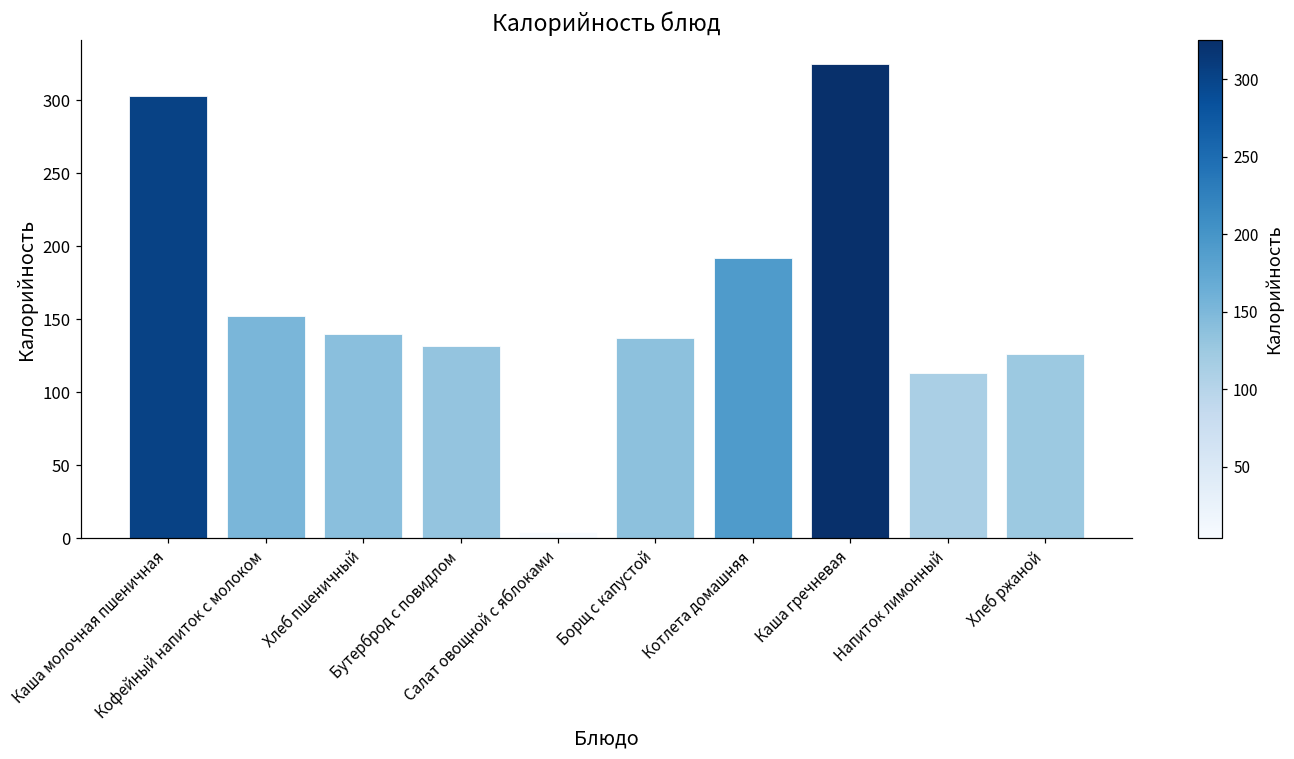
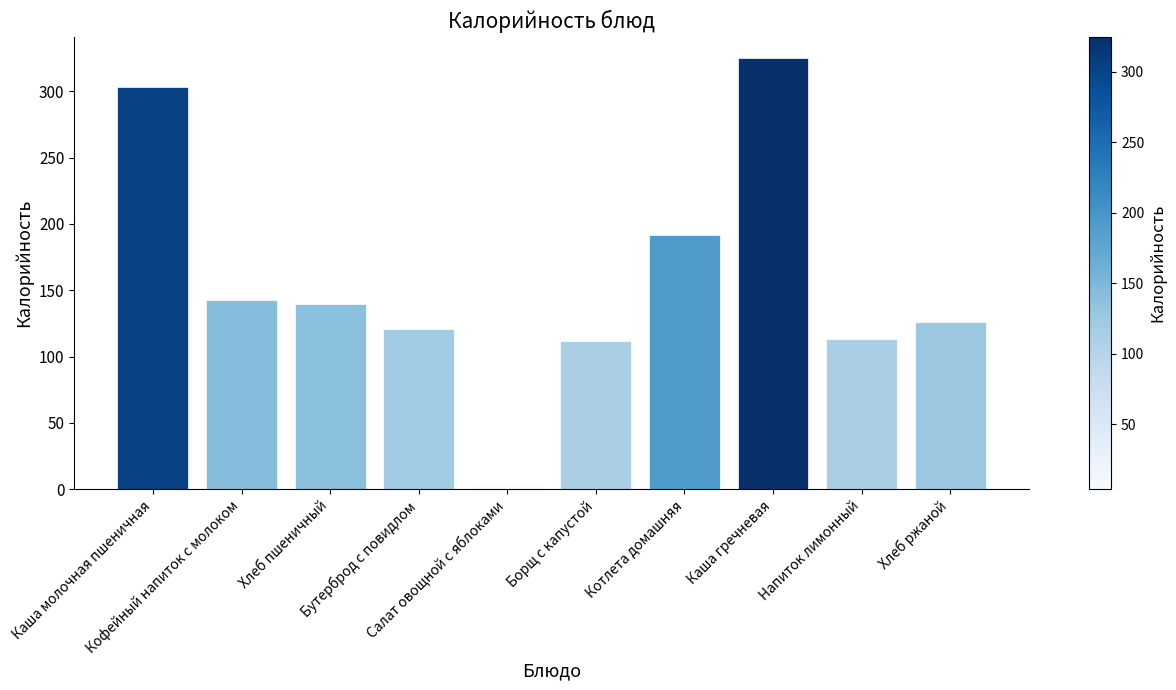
  {
    "Каша молочная пшеничная": 303,
-   "Кофейный напиток с молоком": 152,
+   "Кофейный напиток с молоком": 143,
    "Хлеб пшеничный": 140,
-   "Бутерброд с повидлом": 132,
+   "Бутерброд с повидлом": 121,
    "Салат овощной с яблоками": 4,
-   "Борщ с капустой": 137,
+   "Борщ с капустой": 112,
    "Котлета домашняя": 192,
    "Каша гречневая": 325,
    "Напиток лимонный": 113,
    "Хлеб ржаной": 126
  }
